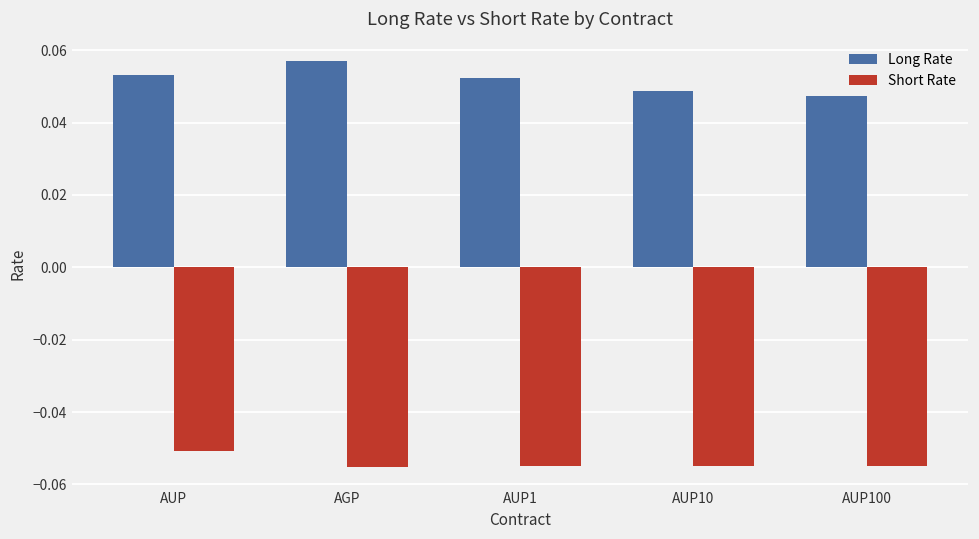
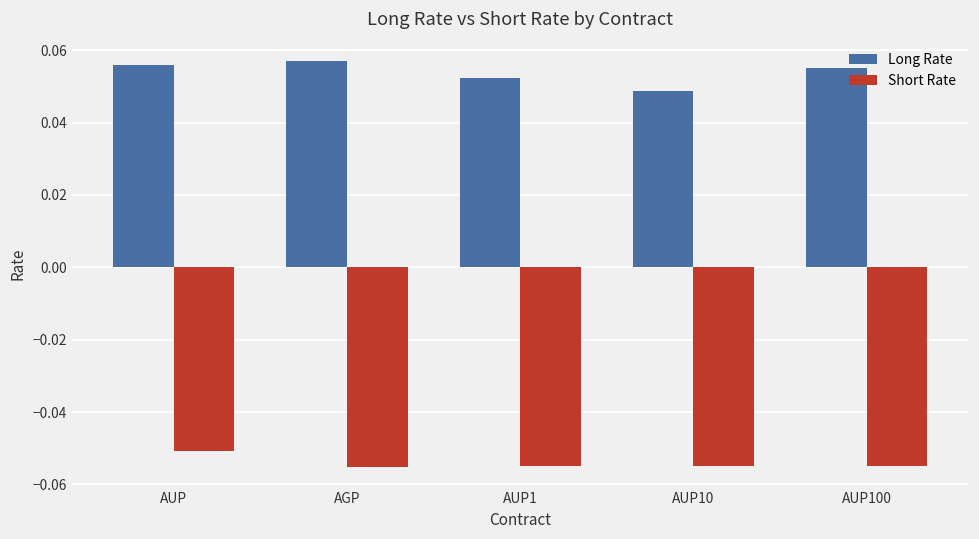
  {
    "Long Rate": {
-     "AUP": 0.053,
+     "AUP": 0.056,
      "AGP": 0.057,
      "AUP1": 0.052,
      "AUP10": 0.049,
-     "AUP100": 0.047
+     "AUP100": 0.055
    },
    "Short Rate": {
      "AUP": -0.051,
      "AGP": -0.055,
      "AUP1": -0.055,
      "AUP10": -0.055,
      "AUP100": -0.055
    }
  }
